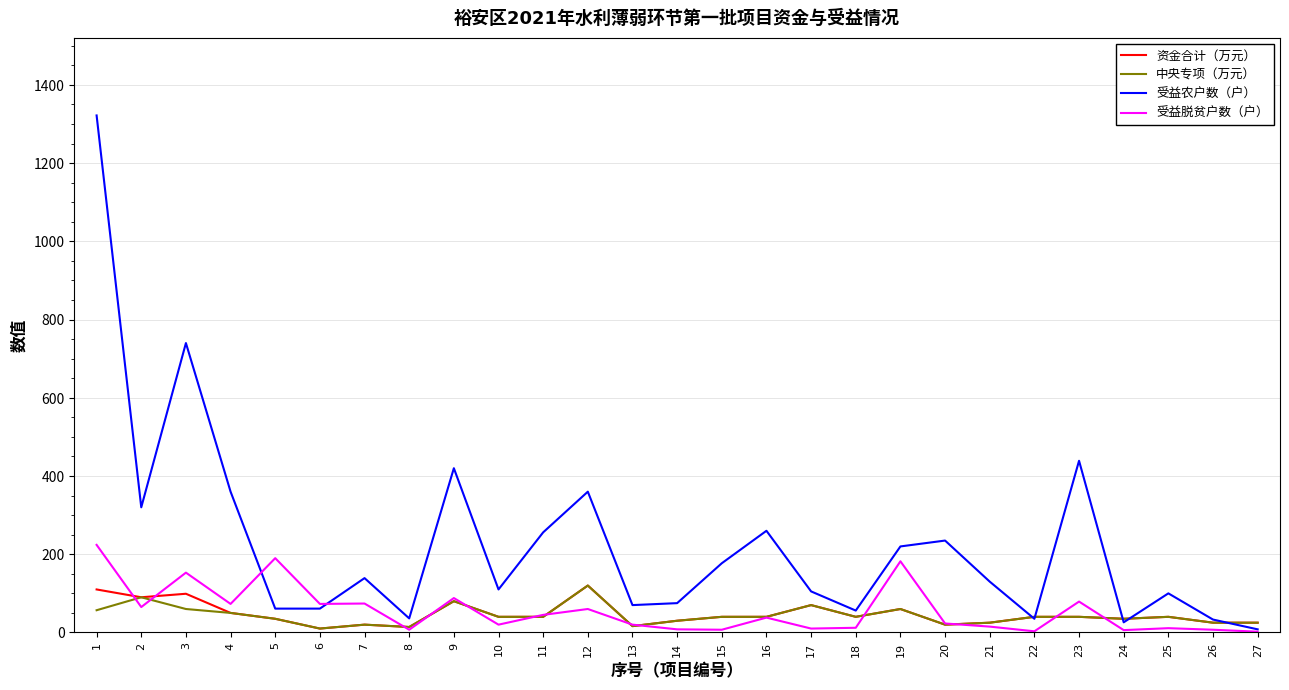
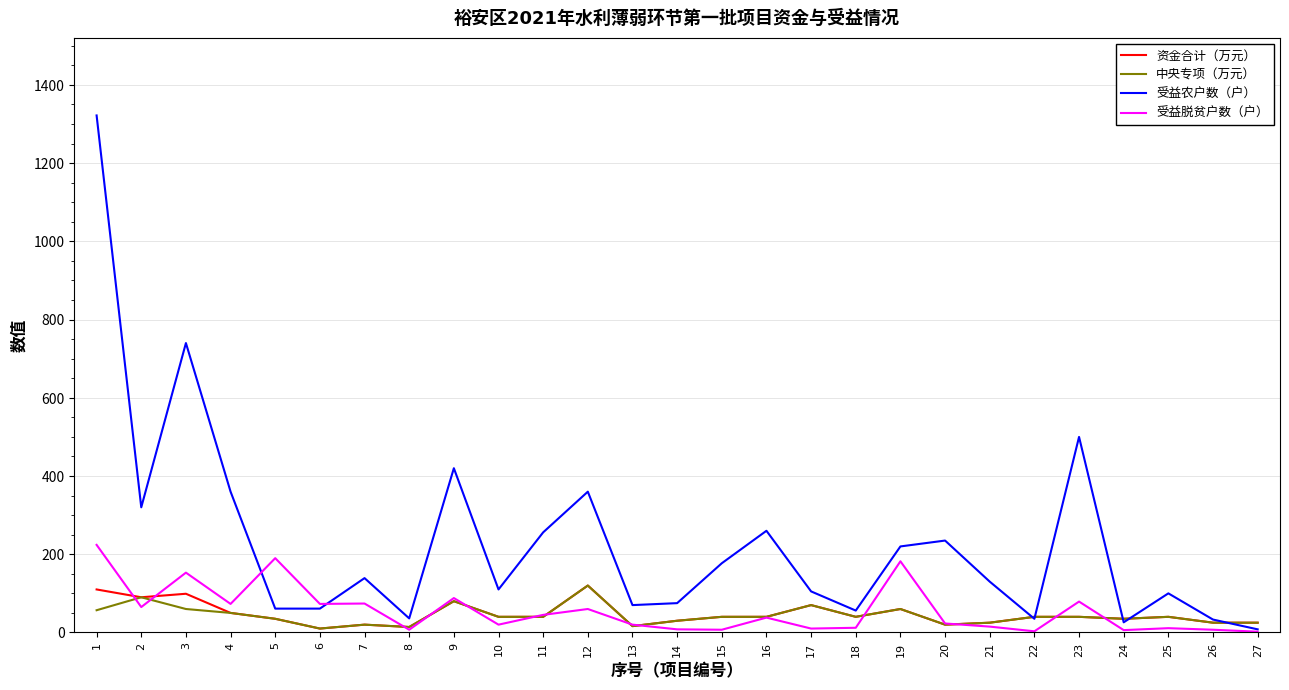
  {
    "资金合计（万元）": {
      "1": 110,
      "3": 100
    },
    "中央专项（万元）": {
      "1": 60,
      "3": 60
    },
    "受益农户数（户）": {
      "1": 1320,
      "2": 320,
      "3": 740,
      "4": 360,
      "5": 60,
      "6": 60,
      "7": 140,
      "8": 40,
      "9": 420,
      "10": 110,
      "11": 260,
      "12": 360,
      "13": 70,
      "14": 80,
      "15": 180,
      "16": 260,
      "17": 110,
      "18": 60,
      "19": 220,
      "20": 240,
      "21": 130,
-     "23": 440,
+     "23": 500,
      "24": 30,
      "25": 100,
      "26": 30
    },
    "受益脱贫户数（户）": {
      "1": 220,
      "2": 70,
      "3": 150,
      "4": 70,
      "5": 190,
      "6": 70,
      "7": 70,
      "8": 10,
      "9": 90,
      "10": 20,
      "12": 60,
      "14": 10,
      "15": 10,
      "17": 10,
      "18": 10,
      "19": 180,
      "21": 20,
      "22": 0,
      "23": 80,
      "24": 10,
      "25": 10,
      "26": 10
    }
  }
